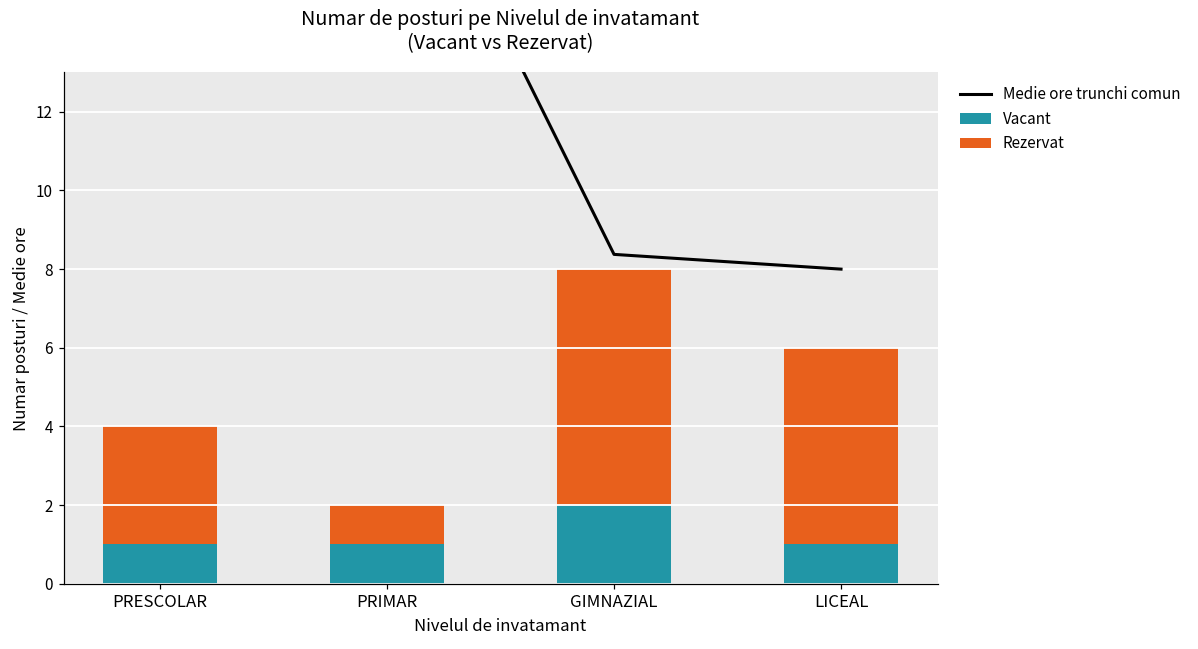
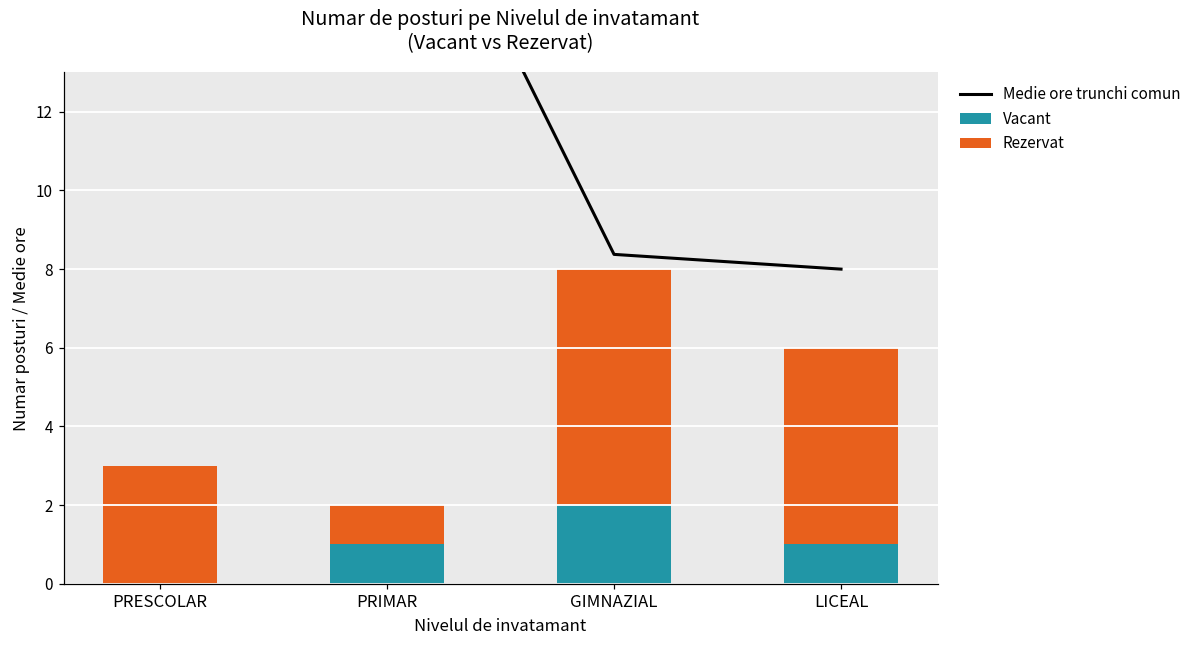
  {
    "Vacant": {
-     "PRESCOLAR": 1,
+     "PRESCOLAR": 0,
      "PRIMAR": 1,
      "GIMNAZIAL": 2,
      "LICEAL": 1
    },
    "Medie ore trunchi comun": {
      "GIMNAZIAL": 8.4,
      "LICEAL": 8
    }
  }
